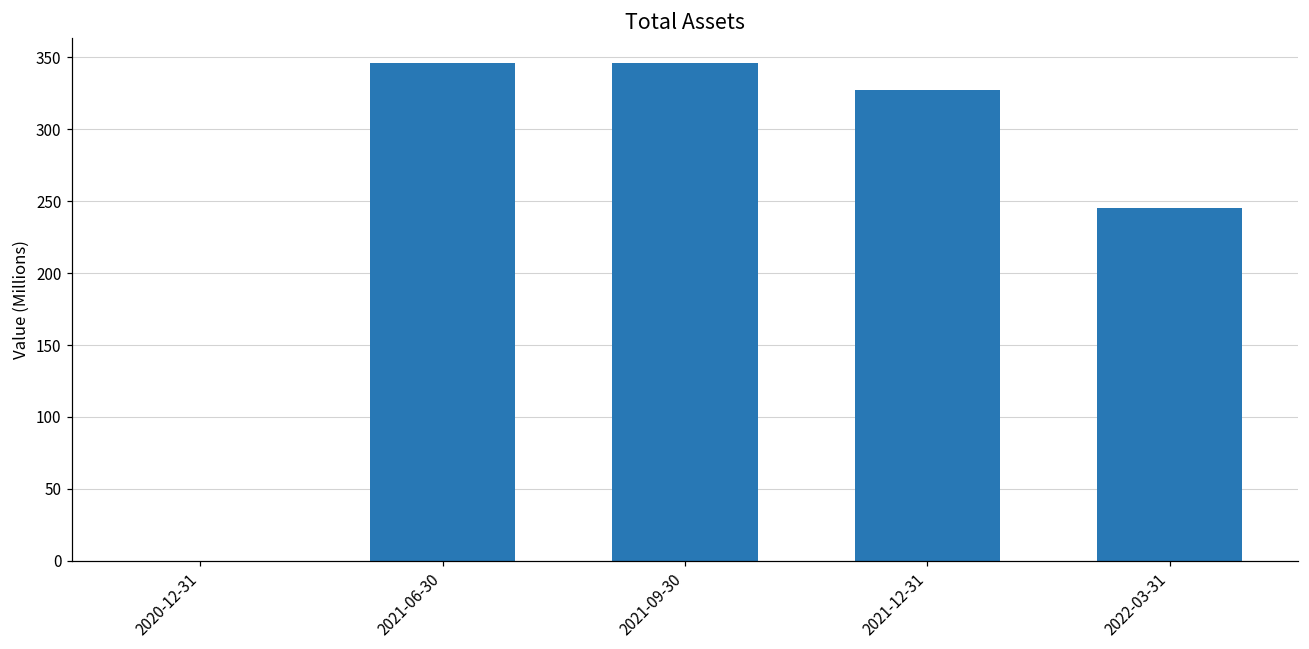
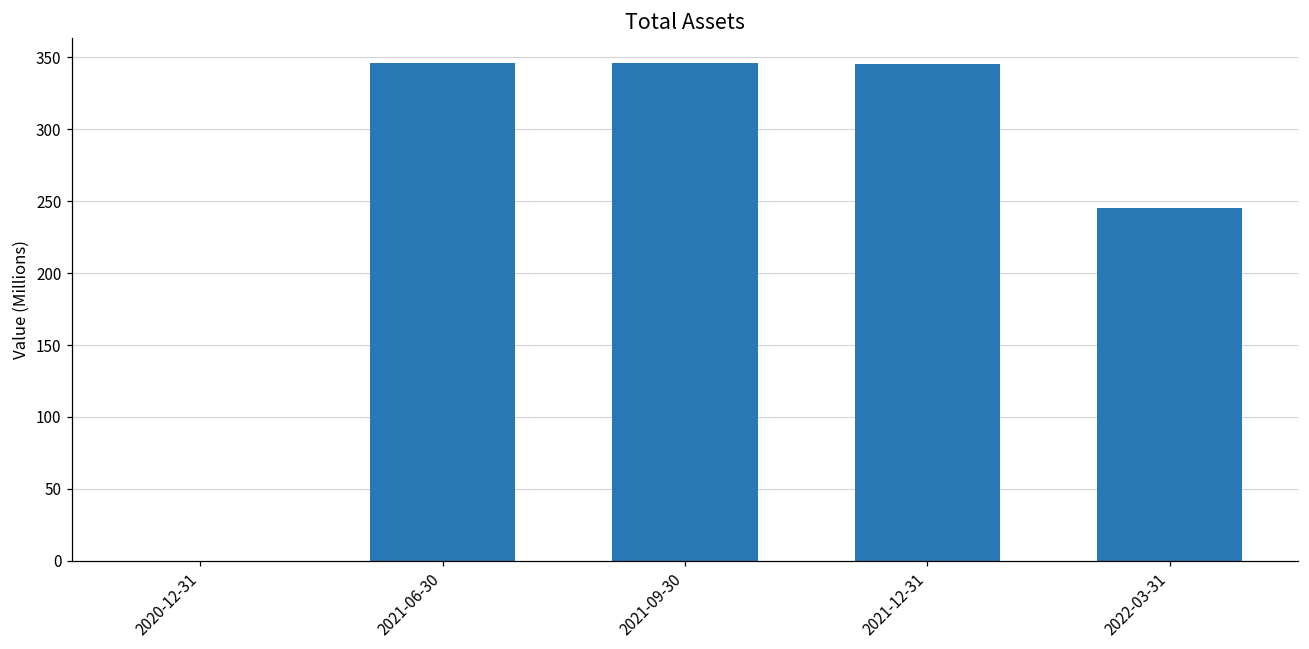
  {
    "2021-06-30": 346,
    "2021-09-30": 346,
-   "2021-12-31": 327,
+   "2021-12-31": 346,
    "2022-03-31": 245
  }
